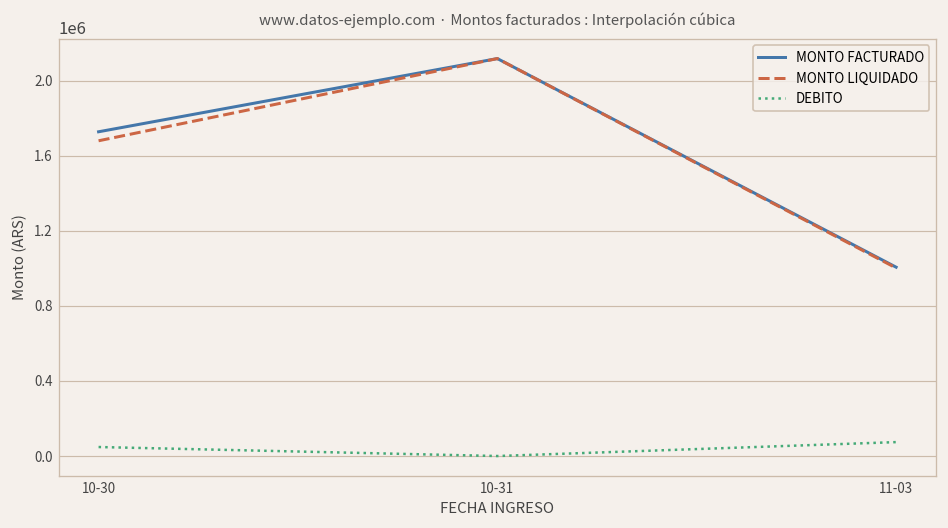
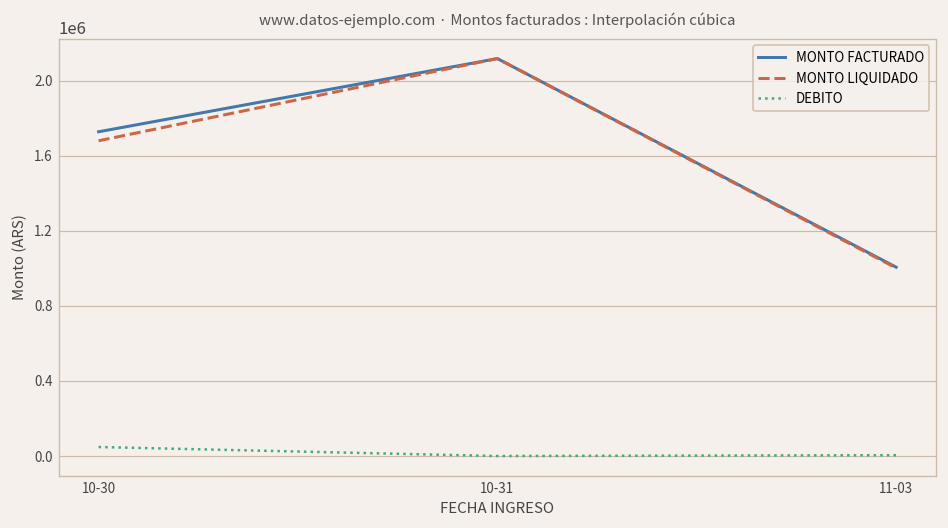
  {
    "MONTO FACTURADO": {
      "10-30": 1730000
    },
    "MONTO LIQUIDADO": {
      "10-30": 1680000
    },
    "DEBITO": {
      "10-30": 50000,
      "10-31": 0,
-     "11-03": 70000
+     "11-03": 0
    }
  }
